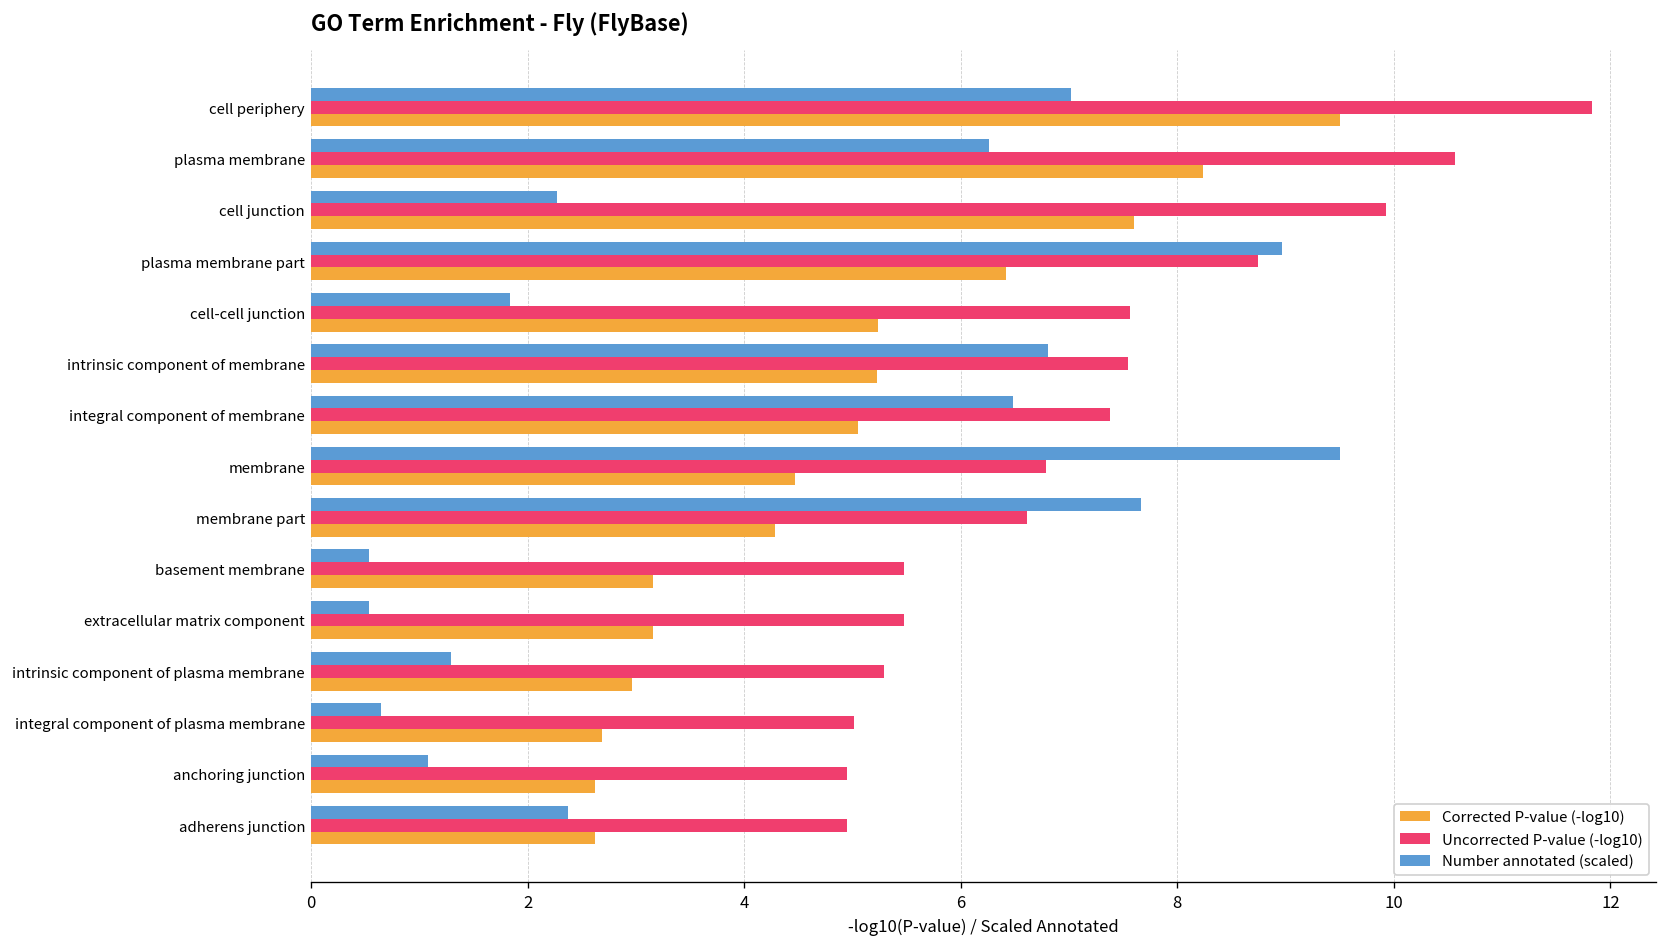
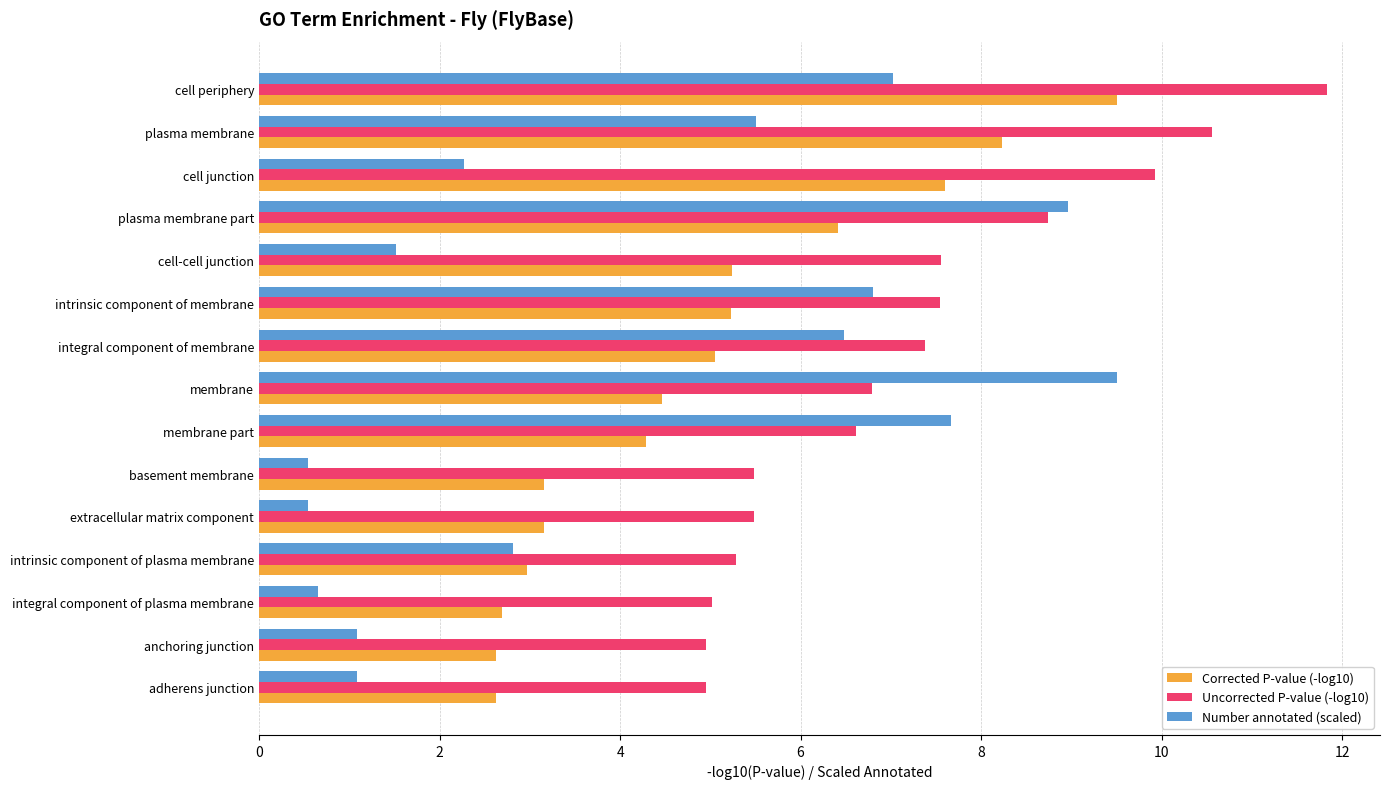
  {
    "Corrected P-value (-log10)": {
      "cell periphery": 9.5,
      "plasma membrane": 8.2,
      "cell junction": 7.6,
      "plasma membrane part": 6.4,
      "cell-cell junction": 5.2,
      "intrinsic component of membrane": 5.2,
      "integral component of membrane": 5.1,
      "membrane": 4.5,
      "membrane part": 4.3,
      "basement membrane": 3.2,
      "extracellular matrix component": 3.2,
      "intrinsic component of plasma membrane": 3.0,
      "integral component of plasma membrane": 2.7,
      "anchoring junction": 2.6,
      "adherens junction": 2.6
    },
    "Uncorrected P-value (-log10)": {
      "cell periphery": 11.8,
      "plasma membrane": 10.6,
      "cell junction": 9.9,
      "plasma membrane part": 8.7,
      "cell-cell junction": 7.6,
      "intrinsic component of membrane": 7.5,
      "integral component of membrane": 7.4,
      "membrane": 6.8,
      "membrane part": 6.6,
      "basement membrane": 5.5,
      "extracellular matrix component": 5.5,
      "intrinsic component of plasma membrane": 5.3,
      "integral component of plasma membrane": 5.0,
      "anchoring junction": 5.0,
      "adherens junction": 5.0
    },
    "Number annotated (scaled)": {
      "cell periphery": 7.0,
-     "plasma membrane": 6.3,
+     "plasma membrane": 5.5,
      "cell junction": 2.3,
      "plasma membrane part": 9.0,
-     "cell-cell junction": 1.8,
+     "cell-cell junction": 1.5,
      "intrinsic component of membrane": 6.8,
      "integral component of membrane": 6.5,
      "membrane": 9.5,
      "membrane part": 7.7,
      "basement membrane": 0.5,
      "extracellular matrix component": 0.5,
-     "intrinsic component of plasma membrane": 1.3,
+     "intrinsic component of plasma membrane": 2.8,
      "integral component of plasma membrane": 0.6,
      "anchoring junction": 1.1,
-     "adherens junction": 2.4
+     "adherens junction": 1.1
    }
  }
